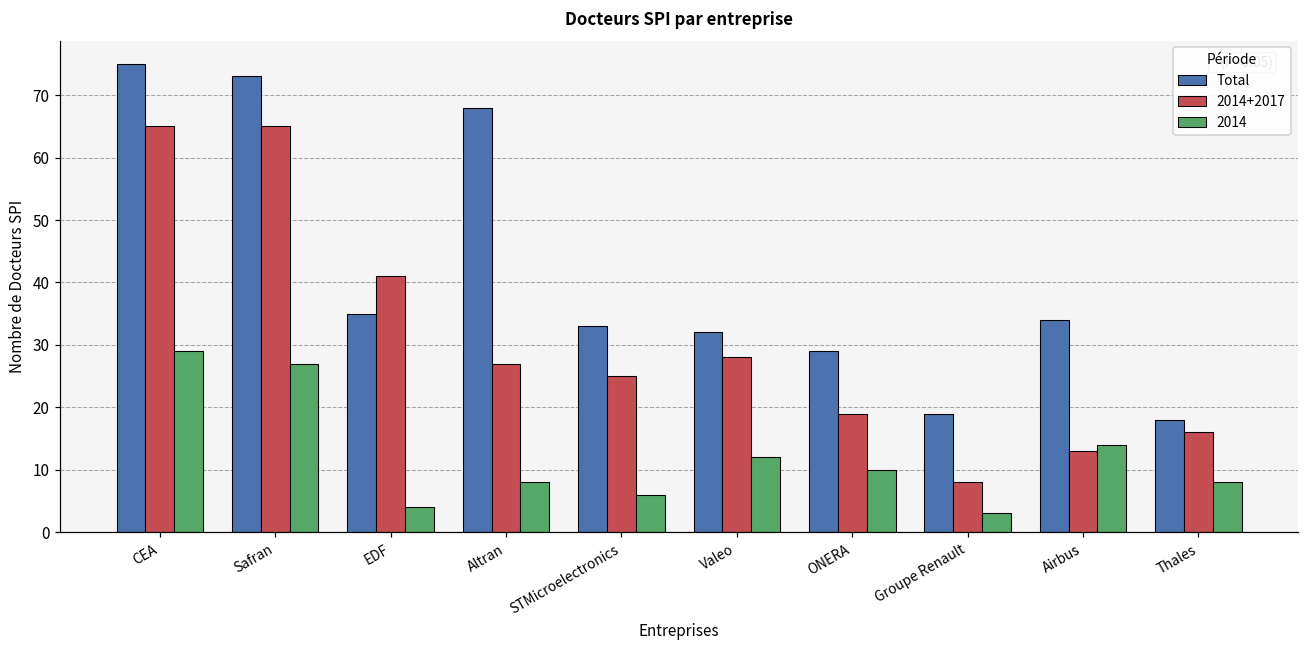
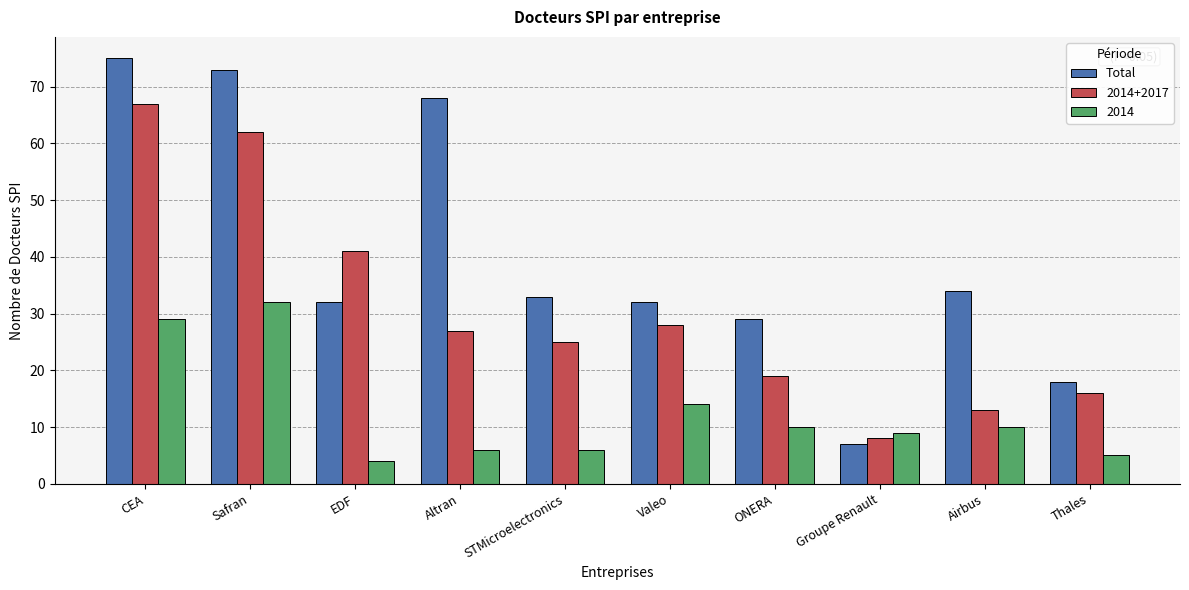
  {
    "Total": {
      "CEA": 75,
      "Safran": 73,
-     "EDF": 35,
+     "EDF": 32,
      "Altran": 68,
      "STMicroelectronics": 33,
      "Valeo": 32,
      "ONERA": 29,
-     "Groupe Renault": 19,
+     "Groupe Renault": 7,
      "Airbus": 34,
      "Thales": 18
    },
    "2014+2017": {
-     "CEA": 65,
-     "Safran": 65,
+     "CEA": 67,
+     "Safran": 62,
      "EDF": 41,
      "Altran": 27,
      "STMicroelectronics": 25,
      "Valeo": 28,
      "ONERA": 19,
      "Groupe Renault": 8,
      "Airbus": 13,
      "Thales": 16
    },
    "2014": {
      "CEA": 29,
-     "Safran": 27,
+     "Safran": 32,
      "EDF": 4,
-     "Altran": 8,
+     "Altran": 6,
      "STMicroelectronics": 6,
-     "Valeo": 12,
+     "Valeo": 14,
      "ONERA": 10,
-     "Groupe Renault": 3,
-     "Airbus": 14,
-     "Thales": 8
+     "Groupe Renault": 9,
+     "Airbus": 10,
+     "Thales": 5
    }
  }
